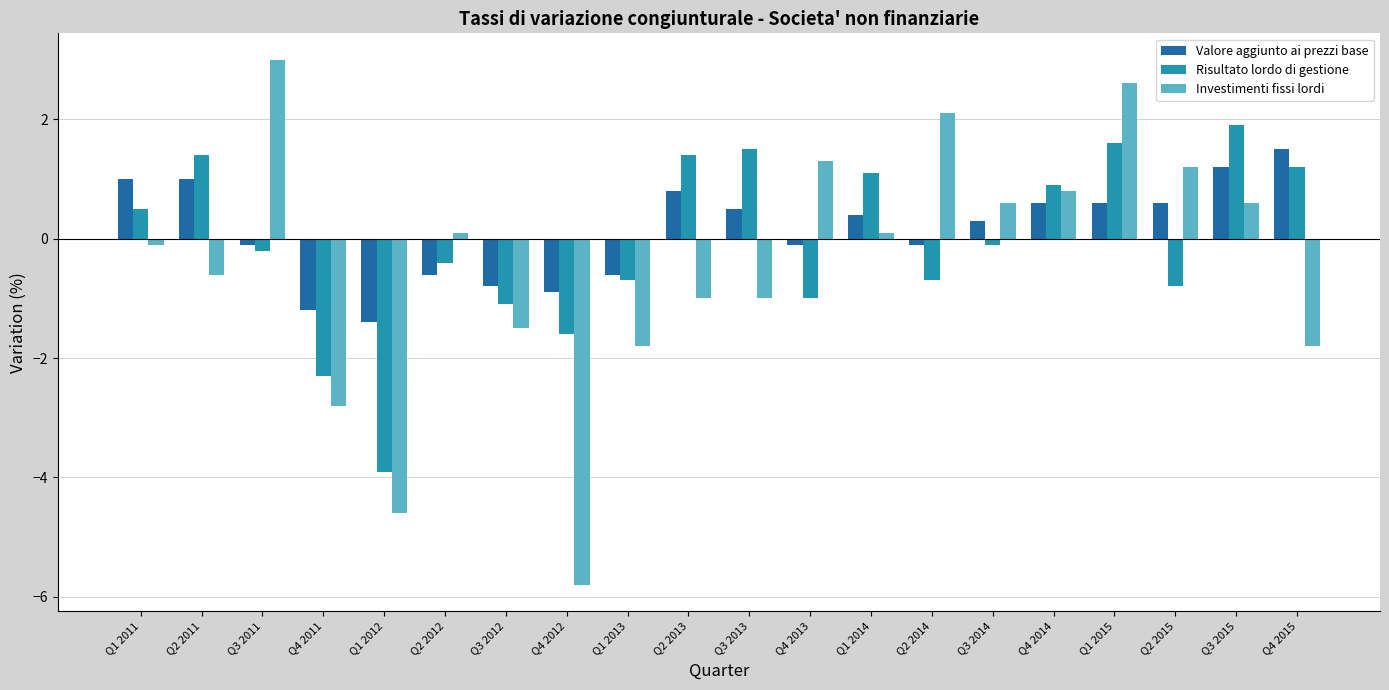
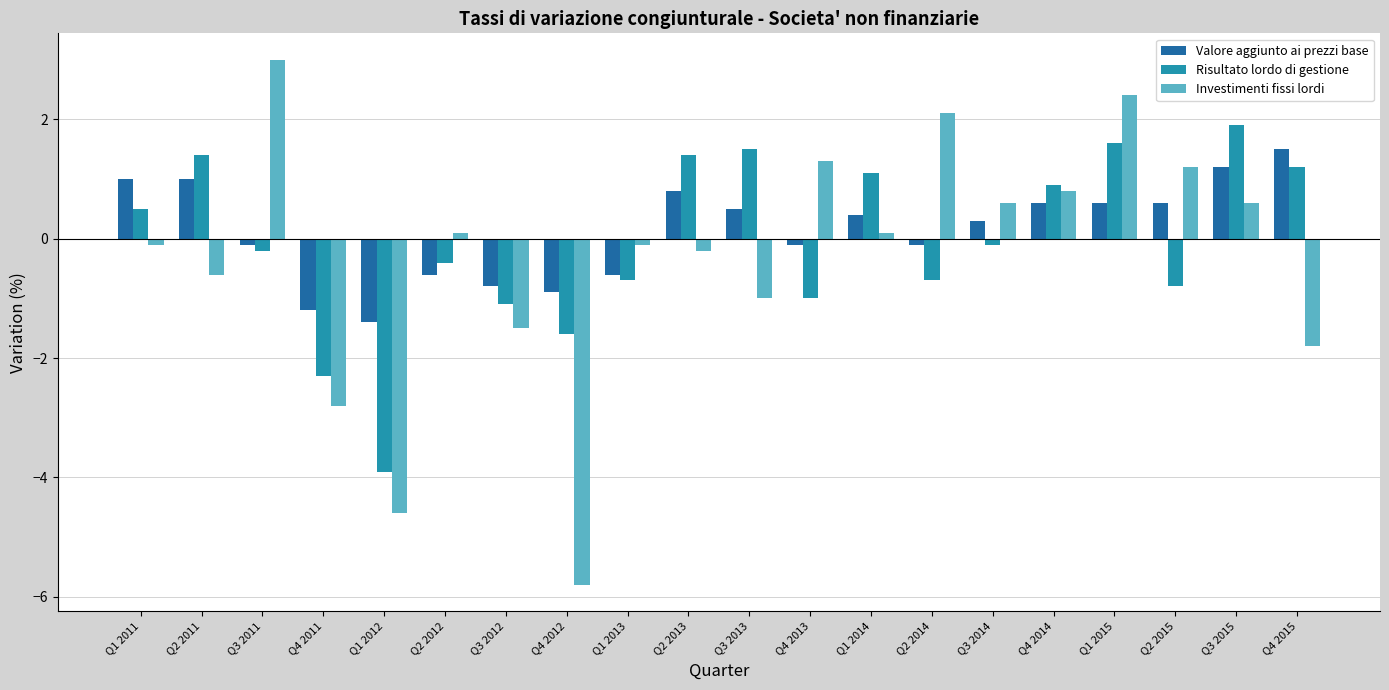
  {
    "Investimenti fissi lordi": {
      "Q1 2011": -0.1,
      "Q2 2011": -0.6,
      "Q3 2011": 3.0,
      "Q4 2011": -2.8,
      "Q1 2012": -4.6,
      "Q2 2012": 0.1,
      "Q3 2012": -1.5,
      "Q4 2012": -5.8,
-     "Q1 2013": -1.8,
-     "Q2 2013": -1.0,
+     "Q1 2013": -0.1,
+     "Q2 2013": -0.2,
      "Q3 2013": -1.0,
      "Q4 2013": 1.3,
      "Q1 2014": 0.1,
      "Q2 2014": 2.1,
      "Q3 2014": 0.6,
      "Q4 2014": 0.8,
-     "Q1 2015": 2.6,
+     "Q1 2015": 2.4,
      "Q2 2015": 1.2,
      "Q3 2015": 0.6,
      "Q4 2015": -1.8
    }
  }
